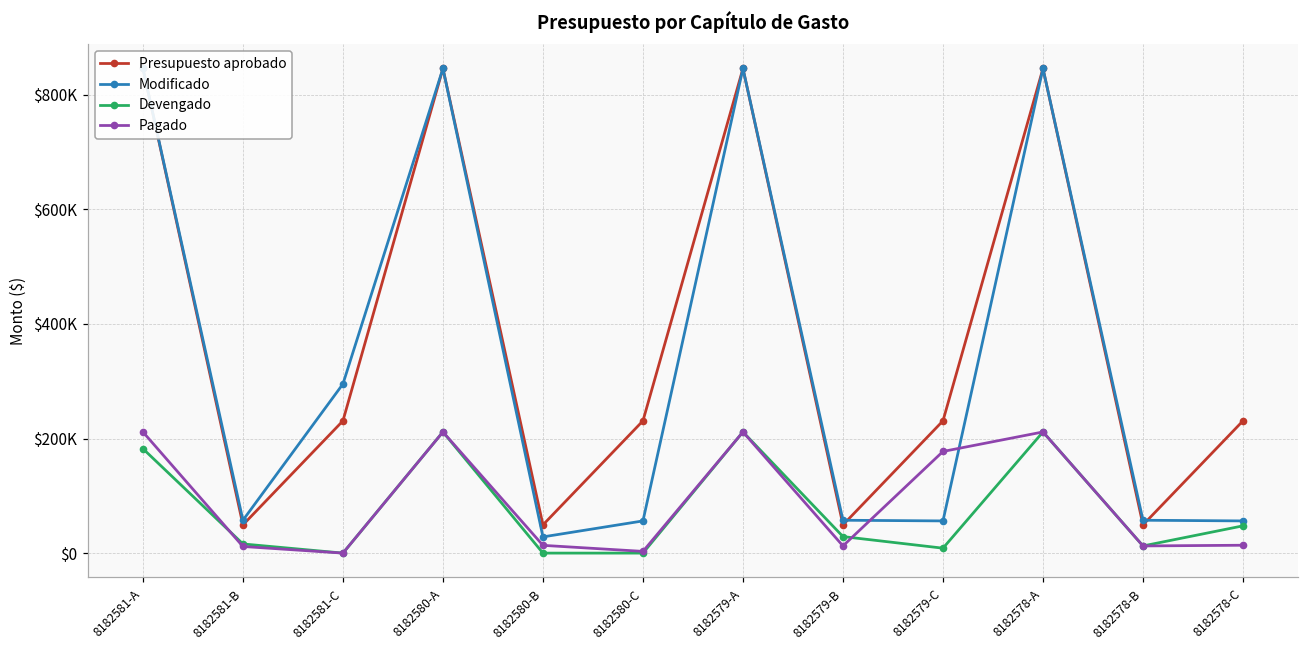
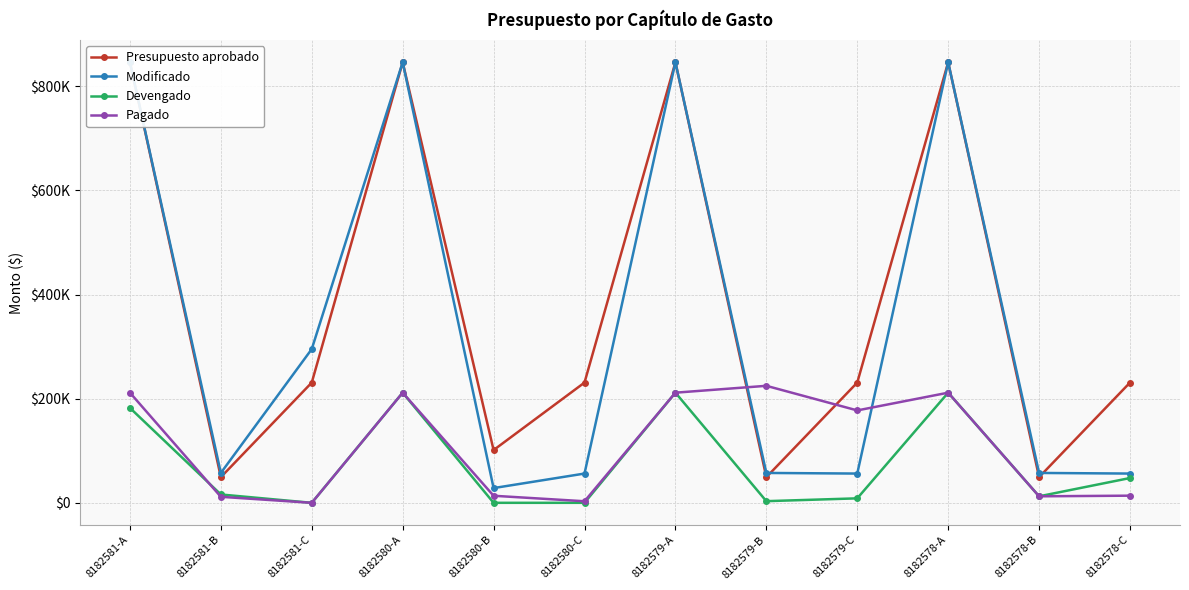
  {
    "Presupuesto aprobado": {
      "8182581-B": "$50000",
      "8182581-C": "$230000",
-     "8182580-B": "$50000",
+     "8182580-B": "$100000",
      "8182580-C": "$230000",
      "8182579-B": "$50000",
      "8182579-C": "$230000",
      "8182578-B": "$50000",
      "8182578-C": "$230000"
    },
    "Modificado": {
      "8182581-B": "$60000",
      "8182581-C": "$300000",
      "8182580-B": "$30000",
      "8182580-C": "$60000",
      "8182579-B": "$60000",
      "8182579-C": "$60000",
      "8182578-B": "$60000",
      "8182578-C": "$60000"
    },
    "Devengado": {
      "8182581-A": "$180000",
      "8182580-B": "$0",
-     "8182579-B": "$30000",
+     "8182579-B": "$0",
      "8182579-C": "$10000",
      "8182578-C": "$50000"
    },
    "Pagado": {
      "8182581-A": "$210000",
      "8182580-B": "$10000",
-     "8182579-B": "$10000",
+     "8182579-B": "$220000",
      "8182579-C": "$180000",
      "8182578-C": "$10000"
    }
  }
